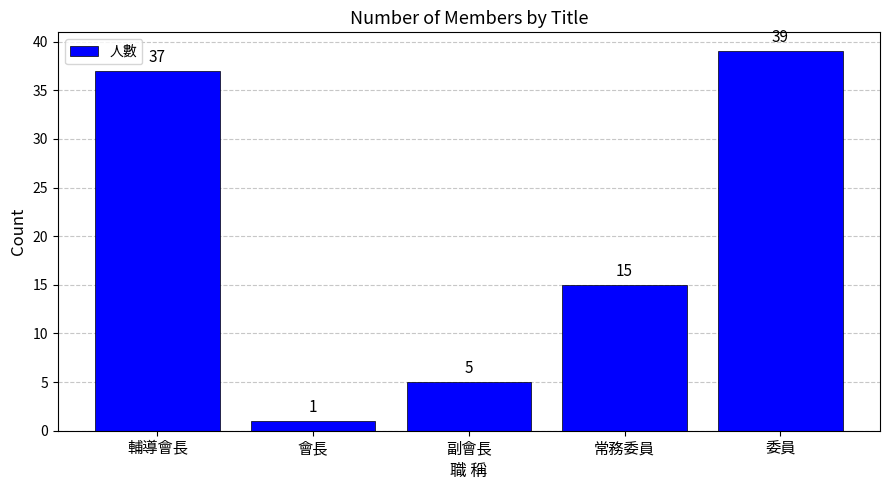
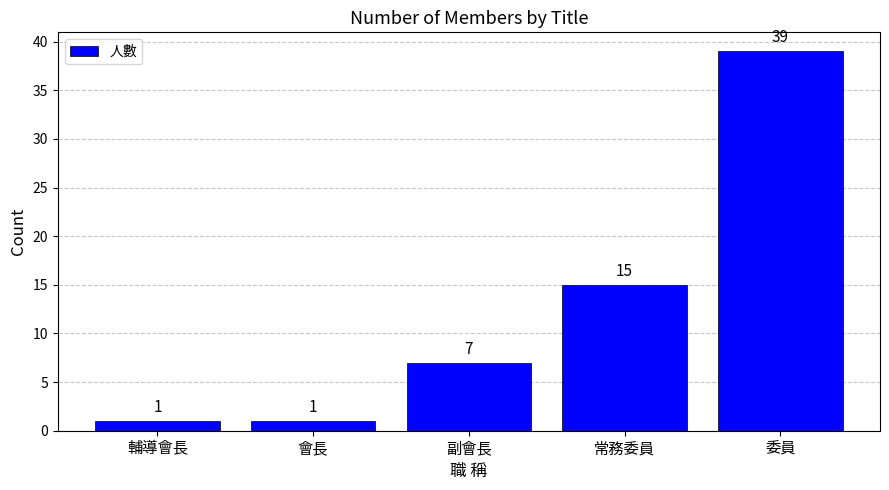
  {
-   "輔導會長": 37,
+   "輔導會長": 1,
    "會長": 1,
-   "副會長": 5,
+   "副會長": 7,
    "常務委員": 15,
    "委員": 39
  }
